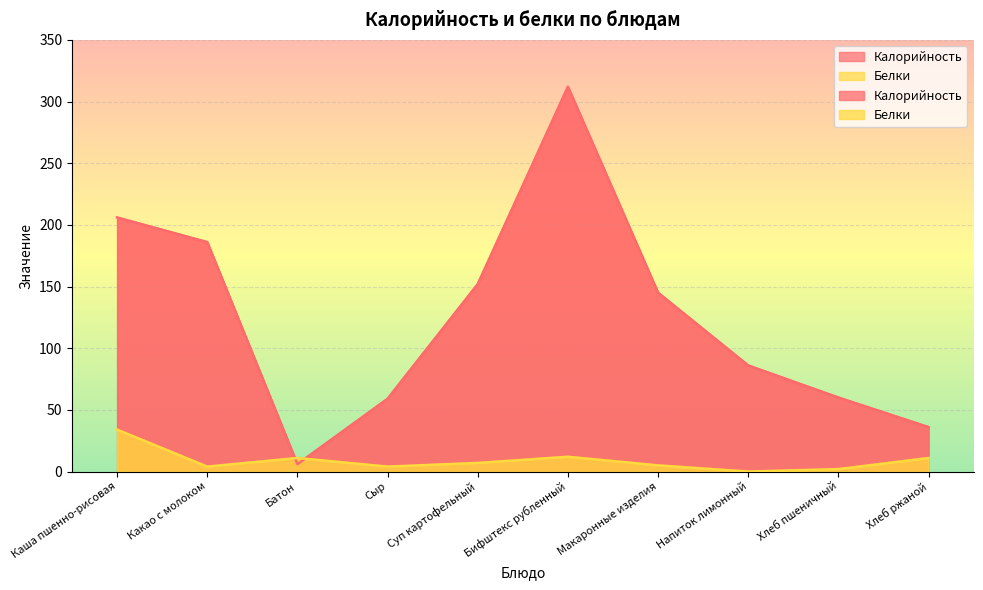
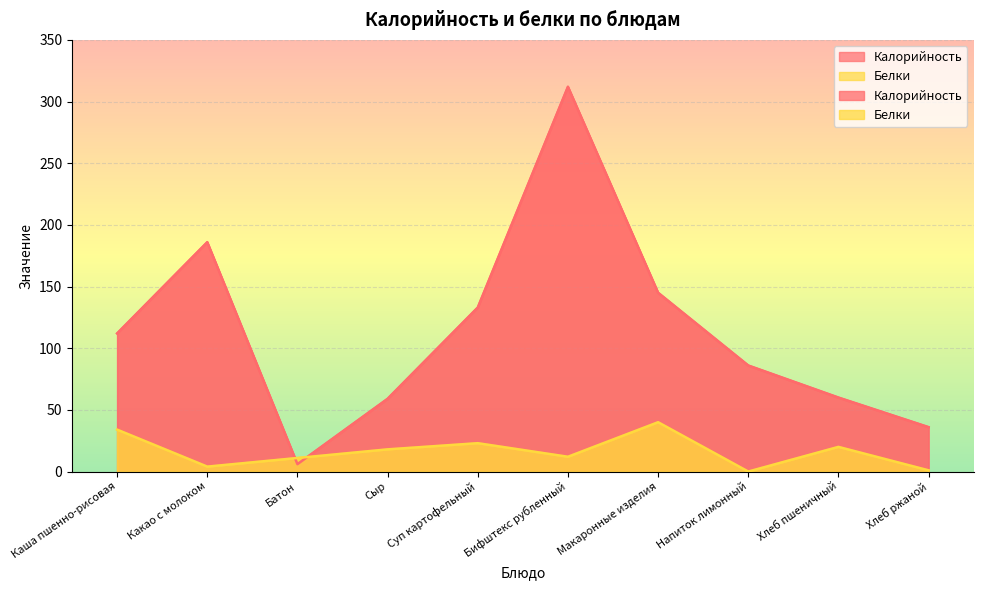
  {
    "Калорийность": {
-     "Каша пшенно-рисовая": 206,
+     "Каша пшенно-рисовая": 112,
      "Какао с молоком": 186,
      "Батон": 6,
      "Сыр": 59,
-     "Суп картофельный": 152,
+     "Суп картофельный": 133,
      "Бифштекс рубленный": 312,
      "Макаронные изделия": 145,
      "Напиток лимонный": 86,
      "Хлеб пшеничный": 60,
      "Хлеб ржаной": 36
    },
    "Белки": {
      "Каша пшенно-рисовая": 34,
      "Какао с молоком": 4,
      "Батон": 11,
-     "Сыр": 4,
-     "Суп картофельный": 7,
+     "Сыр": 18,
+     "Суп картофельный": 23,
      "Бифштекс рубленный": 12,
-     "Макаронные изделия": 5,
+     "Макаронные изделия": 40,
      "Напиток лимонный": 0,
-     "Хлеб пшеничный": 2,
-     "Хлеб ржаной": 11
+     "Хлеб пшеничный": 20,
+     "Хлеб ржаной": 1
    }
  }
